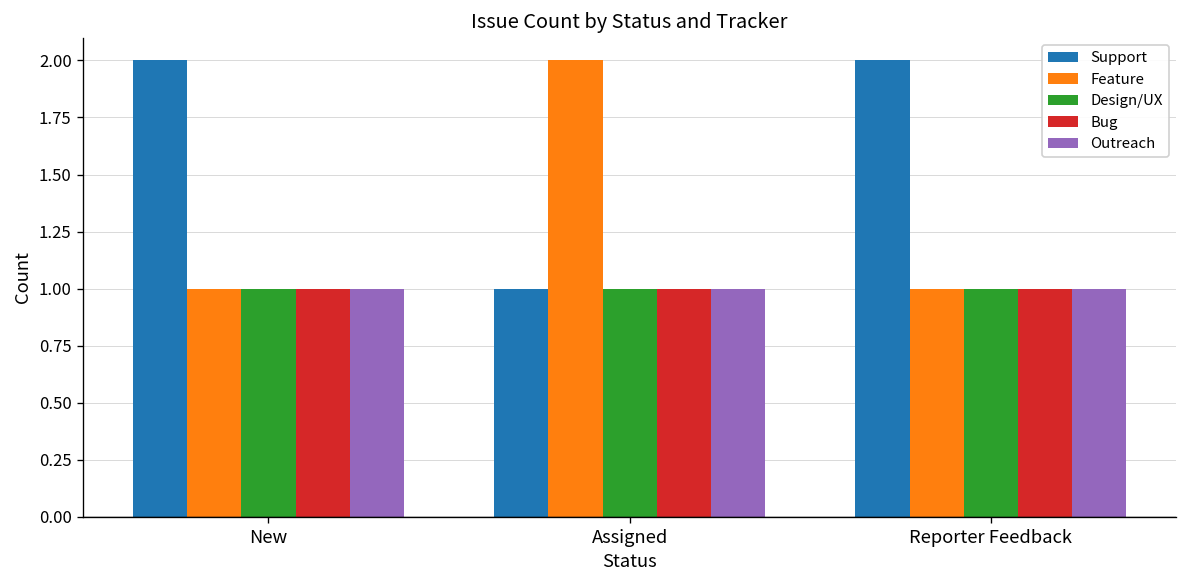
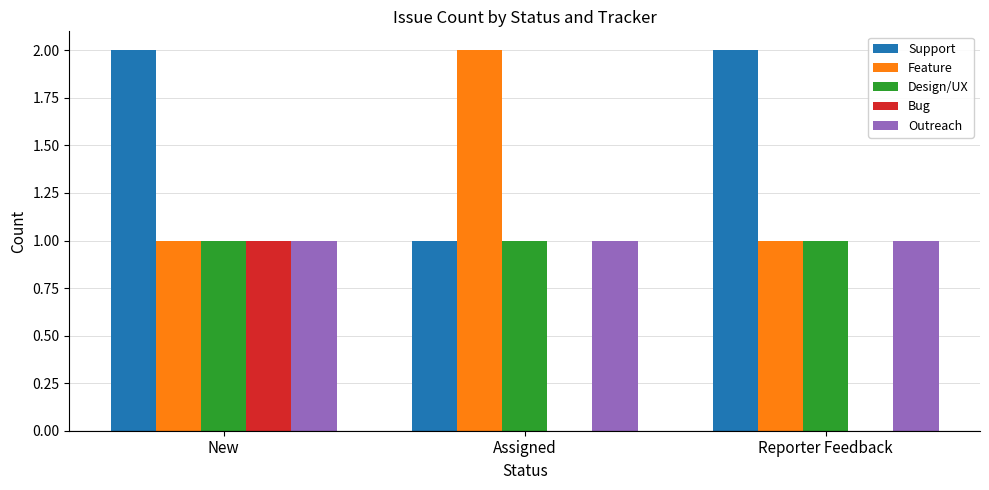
  {
    "Support": {
      "New": 2,
      "Assigned": 1,
      "Reporter Feedback": 2
    },
    "Feature": {
      "New": 1,
      "Assigned": 2,
      "Reporter Feedback": 1
    },
    "Design/UX": {
      "New": 1,
      "Assigned": 1,
      "Reporter Feedback": 1
    },
    "Bug": {
      "New": 1,
-     "Assigned": 1,
-     "Reporter Feedback": 1
+     "Assigned": 0,
+     "Reporter Feedback": 0
    },
    "Outreach": {
      "New": 1,
      "Assigned": 1,
      "Reporter Feedback": 1
    }
  }
